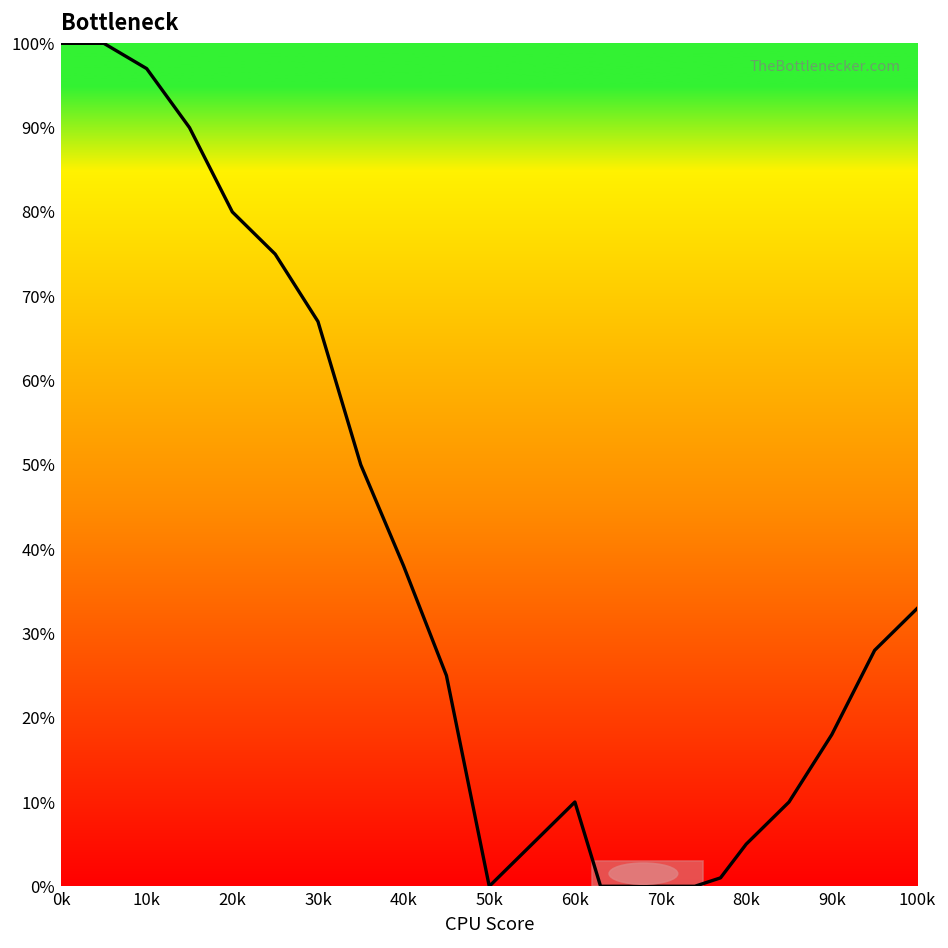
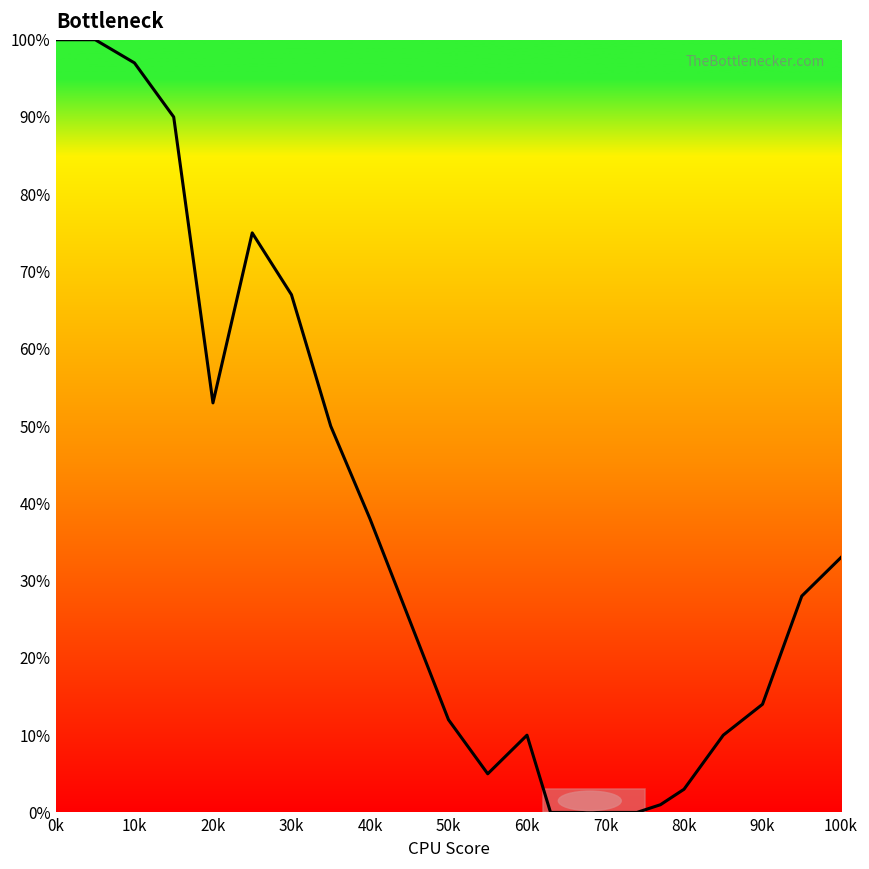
  {
    "0k": "100%",
    "10k": "97%",
-   "20k": "80%",
+   "20k": "53%",
    "30k": "67%",
    "40k": "38%",
-   "50k": "0%",
+   "50k": "12%",
    "60k": "10%",
-   "80k": "5%",
-   "90k": "18%",
+   "80k": "3%",
+   "90k": "14%",
    "100k": "33%"
  }
